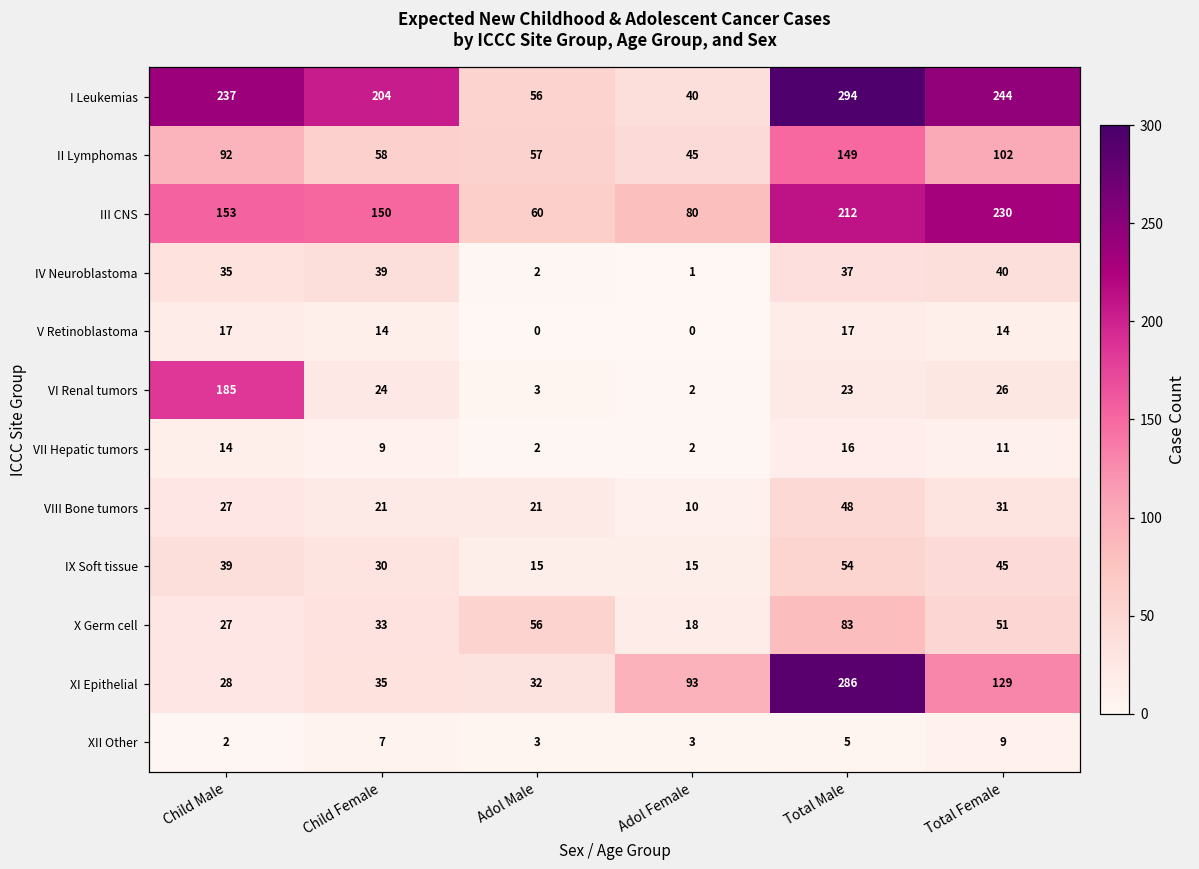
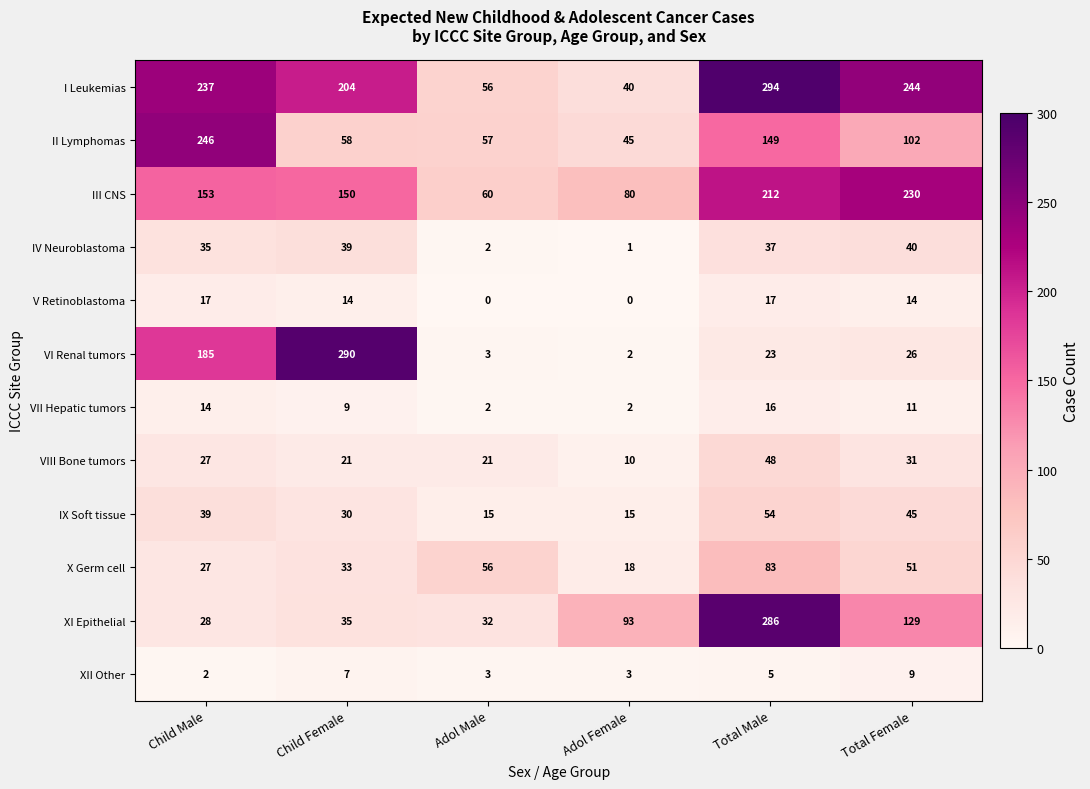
  {
    "I Leukemias": {
      "Child Male": 237,
      "Child Female": 204,
      "Adol Male": 56,
      "Adol Female": 40,
      "Total Male": 294,
      "Total Female": 244
    },
    "II Lymphomas": {
-     "Child Male": 92,
+     "Child Male": 246,
      "Child Female": 58,
      "Adol Male": 57,
      "Adol Female": 45,
      "Total Male": 149,
      "Total Female": 102
    },
    "III CNS": {
      "Child Male": 153,
      "Child Female": 150,
      "Adol Male": 60,
      "Adol Female": 80,
      "Total Male": 212,
      "Total Female": 230
    },
    "IV Neuroblastoma": {
      "Child Male": 35,
      "Child Female": 39,
      "Adol Male": 2,
      "Adol Female": 1,
      "Total Male": 37,
      "Total Female": 40
    },
    "V Retinoblastoma": {
      "Child Male": 17,
      "Child Female": 14,
      "Adol Male": 0,
      "Adol Female": 0,
      "Total Male": 17,
      "Total Female": 14
    },
    "VI Renal tumors": {
      "Child Male": 185,
-     "Child Female": 24,
+     "Child Female": 290,
      "Adol Male": 3,
      "Adol Female": 2,
      "Total Male": 23,
      "Total Female": 26
    },
    "VII Hepatic tumors": {
      "Child Male": 14,
      "Child Female": 9,
      "Adol Male": 2,
      "Adol Female": 2,
      "Total Male": 16,
      "Total Female": 11
    },
    "VIII Bone tumors": {
      "Child Male": 27,
      "Child Female": 21,
      "Adol Male": 21,
      "Adol Female": 10,
      "Total Male": 48,
      "Total Female": 31
    },
    "IX Soft tissue": {
      "Child Male": 39,
      "Child Female": 30,
      "Adol Male": 15,
      "Adol Female": 15,
      "Total Male": 54,
      "Total Female": 45
    },
    "X Germ cell": {
      "Child Male": 27,
      "Child Female": 33,
      "Adol Male": 56,
      "Adol Female": 18,
      "Total Male": 83,
      "Total Female": 51
    },
    "XI Epithelial": {
      "Child Male": 28,
      "Child Female": 35,
      "Adol Male": 32,
      "Adol Female": 93,
      "Total Male": 286,
      "Total Female": 129
    },
    "XII Other": {
      "Child Male": 2,
      "Child Female": 7,
      "Adol Male": 3,
      "Adol Female": 3,
      "Total Male": 5,
      "Total Female": 9
    }
  }
